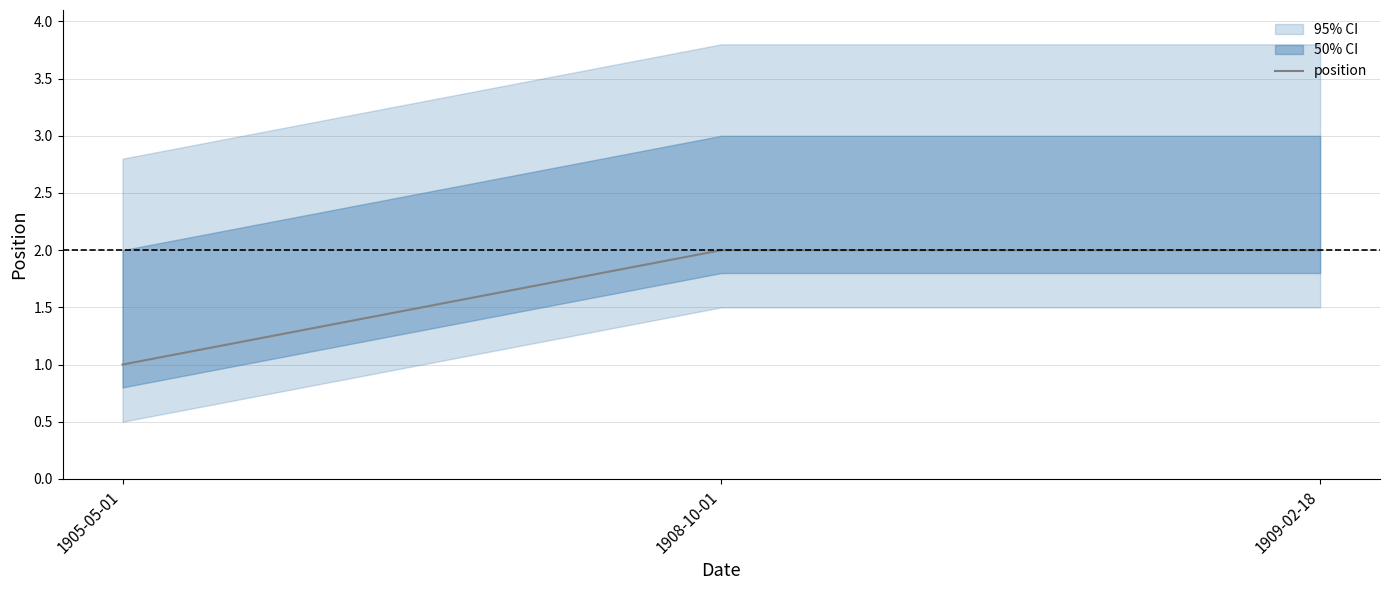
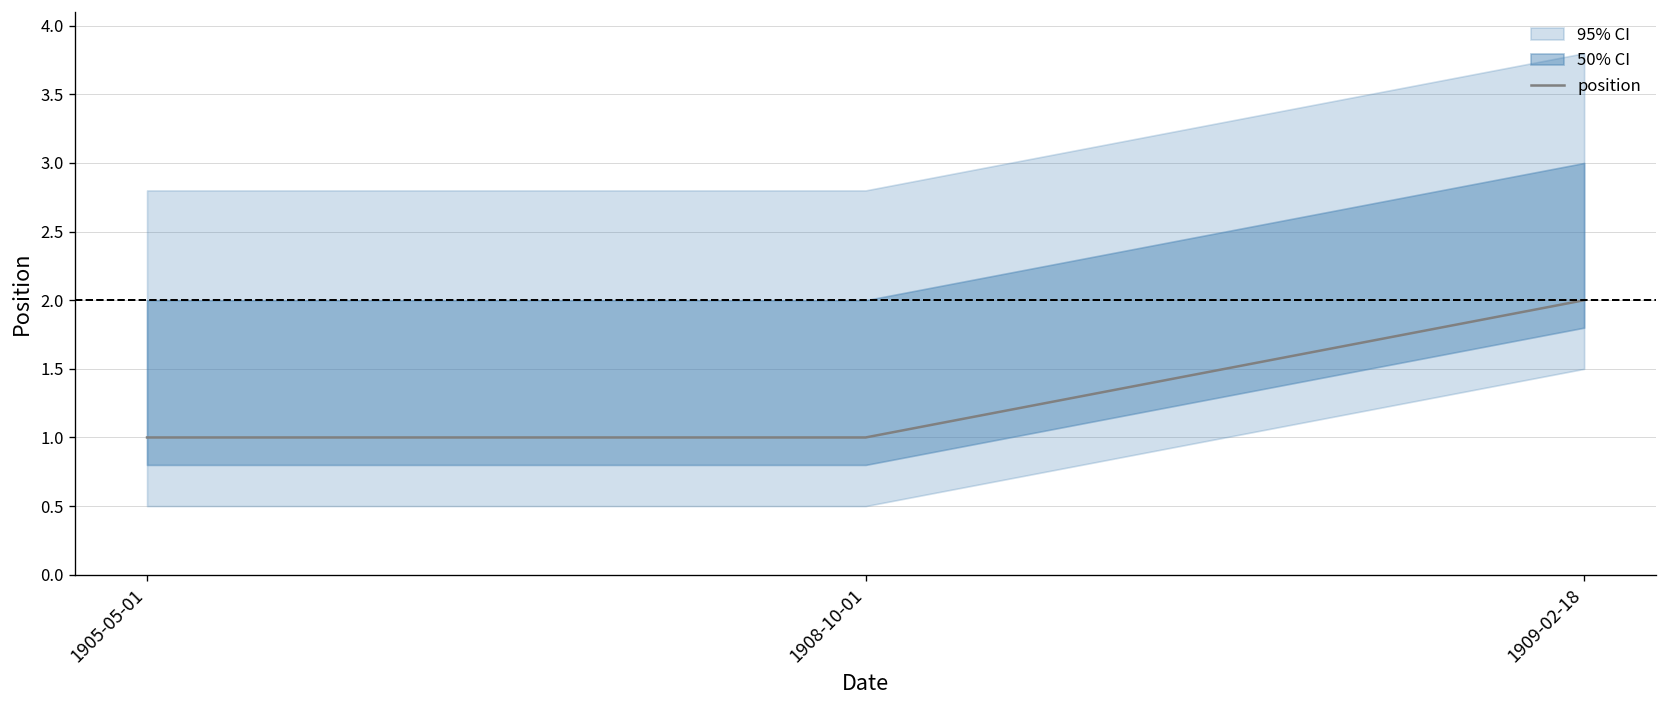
  {
    "position": {
      "1905-05-01": 1,
-     "1908-10-01": 2,
+     "1908-10-01": 1,
      "1909-02-18": 2
    }
  }
